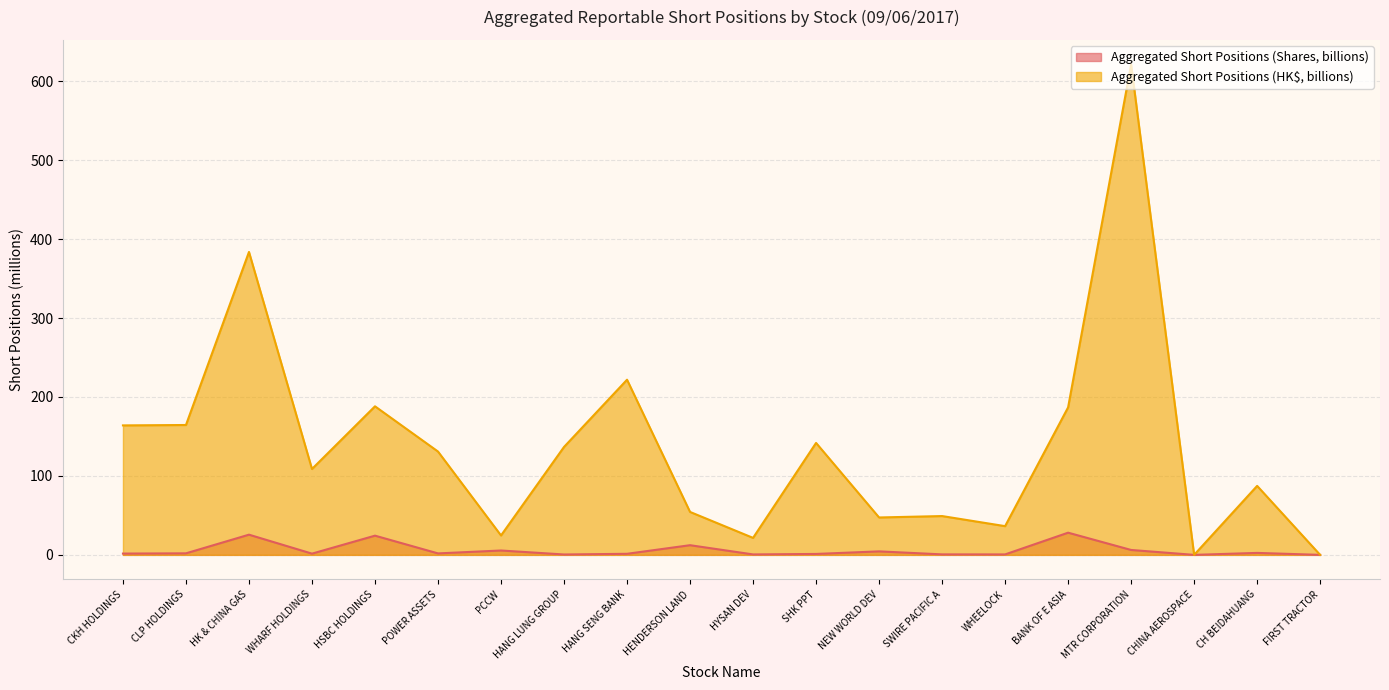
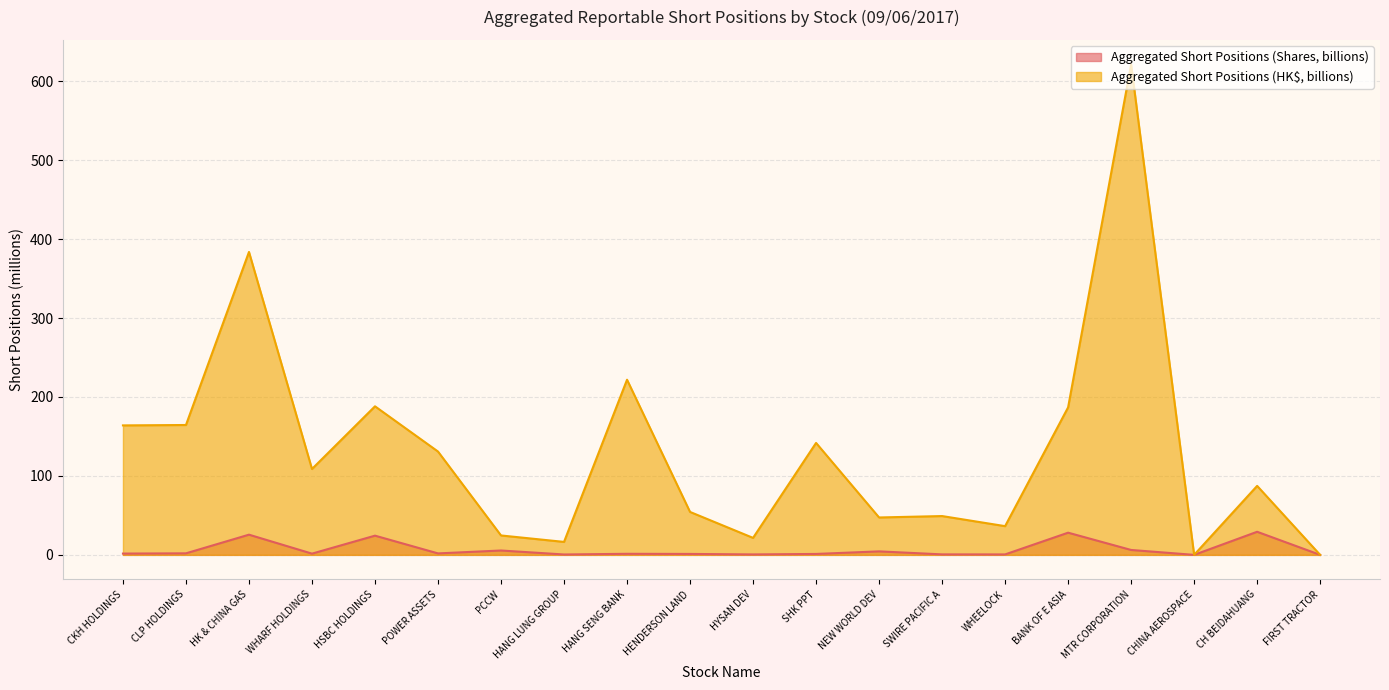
  {
    "Aggregated Short Positions (Shares, billions)": {
      "CKH HOLDINGS": 0,
      "CLP HOLDINGS": 0,
      "HK & CHINA GAS": 30,
      "WHARF HOLDINGS": 0,
      "HSBC HOLDINGS": 20,
      "POWER ASSETS": 0,
      "PCCW": 10,
      "HANG LUNG GROUP": 0,
      "HANG SENG BANK": 0,
-     "HENDERSON LAND": 10,
+     "HENDERSON LAND": 0,
      "HYSAN DEV": 0,
      "SHK PPT": 0,
      "NEW WORLD DEV": 0,
      "SWIRE PACIFIC A": 0,
      "WHEELOCK": 0,
      "BANK OF E ASIA": 30,
      "MTR CORPORATION": 10,
-     "CH BEIDAHUANG": 0
+     "CH BEIDAHUANG": 30
    },
    "Aggregated Short Positions (HK$, billions)": {
      "CKH HOLDINGS": 160,
      "CLP HOLDINGS": 160,
      "HK & CHINA GAS": 380,
      "WHARF HOLDINGS": 110,
      "HSBC HOLDINGS": 190,
      "POWER ASSETS": 130,
      "PCCW": 20,
-     "HANG LUNG GROUP": 140,
+     "HANG LUNG GROUP": 20,
      "HANG SENG BANK": 220,
      "HENDERSON LAND": 50,
      "HYSAN DEV": 20,
      "SHK PPT": 140,
      "NEW WORLD DEV": 50,
      "SWIRE PACIFIC A": 50,
      "WHEELOCK": 40,
      "BANK OF E ASIA": 190,
      "CH BEIDAHUANG": 90
    }
  }
